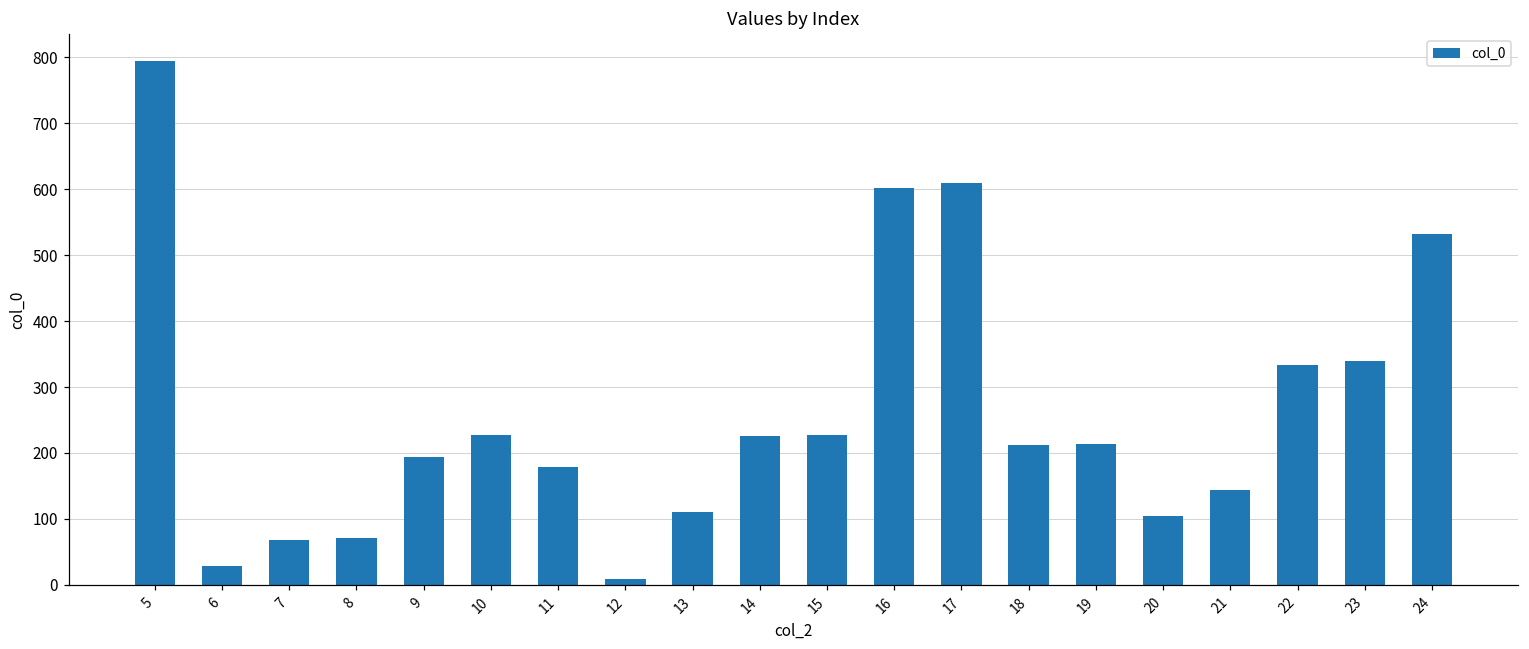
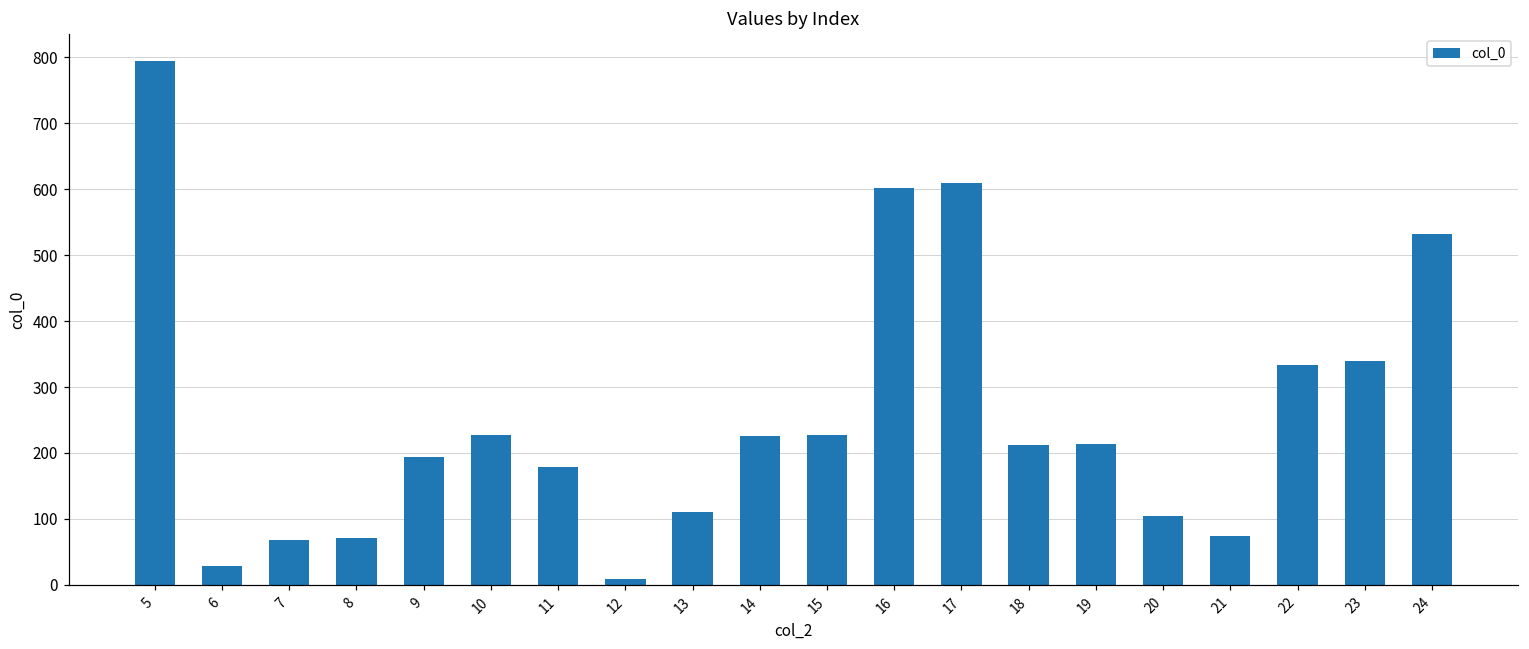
  {
    "5": 800,
    "6": 30,
    "7": 70,
    "8": 70,
    "9": 190,
    "10": 230,
    "11": 180,
    "12": 10,
    "13": 110,
    "14": 230,
    "15": 230,
    "16": 600,
    "17": 610,
    "18": 210,
    "19": 210,
    "20": 100,
-   "21": 140,
+   "21": 70,
    "22": 330,
    "23": 340,
    "24": 530
  }
